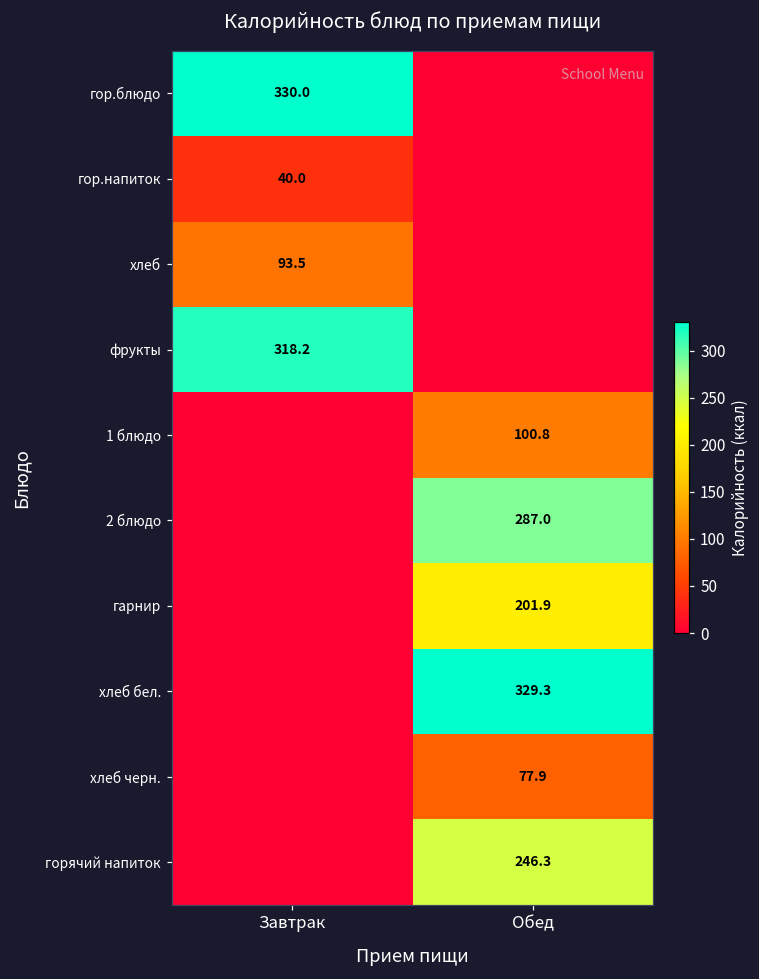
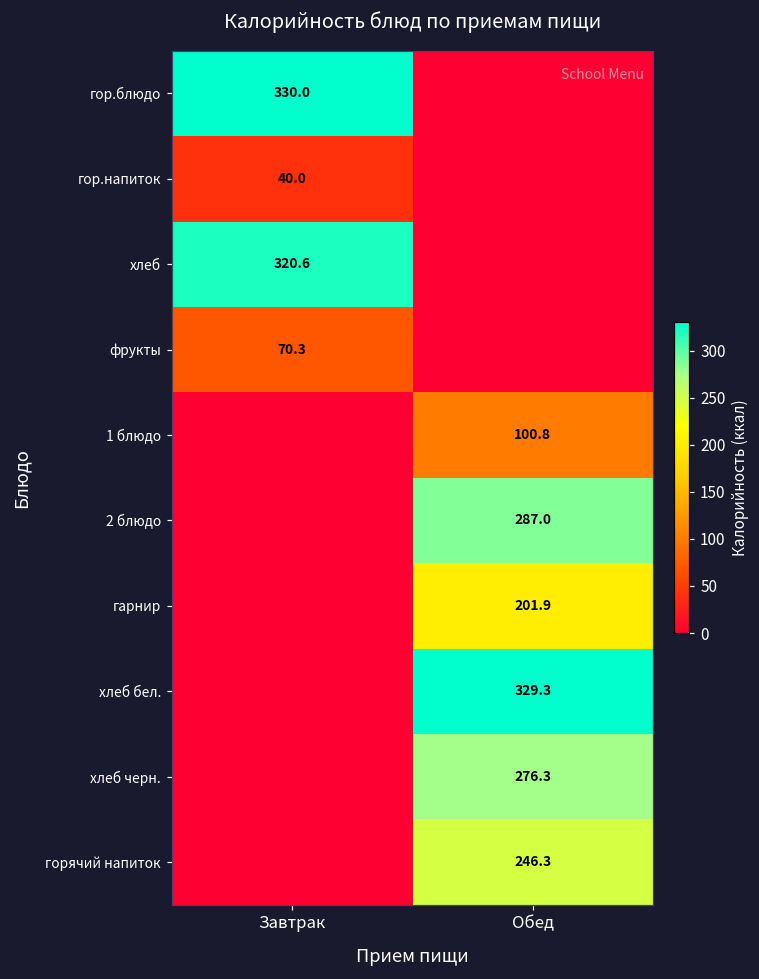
  {
    "гор.блюдо": {
      "Завтрак": 330.0
    },
    "гор.напиток": {
      "Завтрак": 40.0
    },
    "хлеб": {
-     "Завтрак": 93.5
+     "Завтрак": 320.6
    },
    "фрукты": {
-     "Завтрак": 318.2
+     "Завтрак": 70.3
    },
    "1 блюдо": {
      "Обед": 100.8
    },
    "2 блюдо": {
      "Обед": 287.0
    },
    "гарнир": {
      "Обед": 201.9
    },
    "хлеб бел.": {
      "Обед": 329.3
    },
    "хлеб черн.": {
-     "Обед": 77.9
+     "Обед": 276.3
    },
    "горячий напиток": {
      "Обед": 246.3
    }
  }
